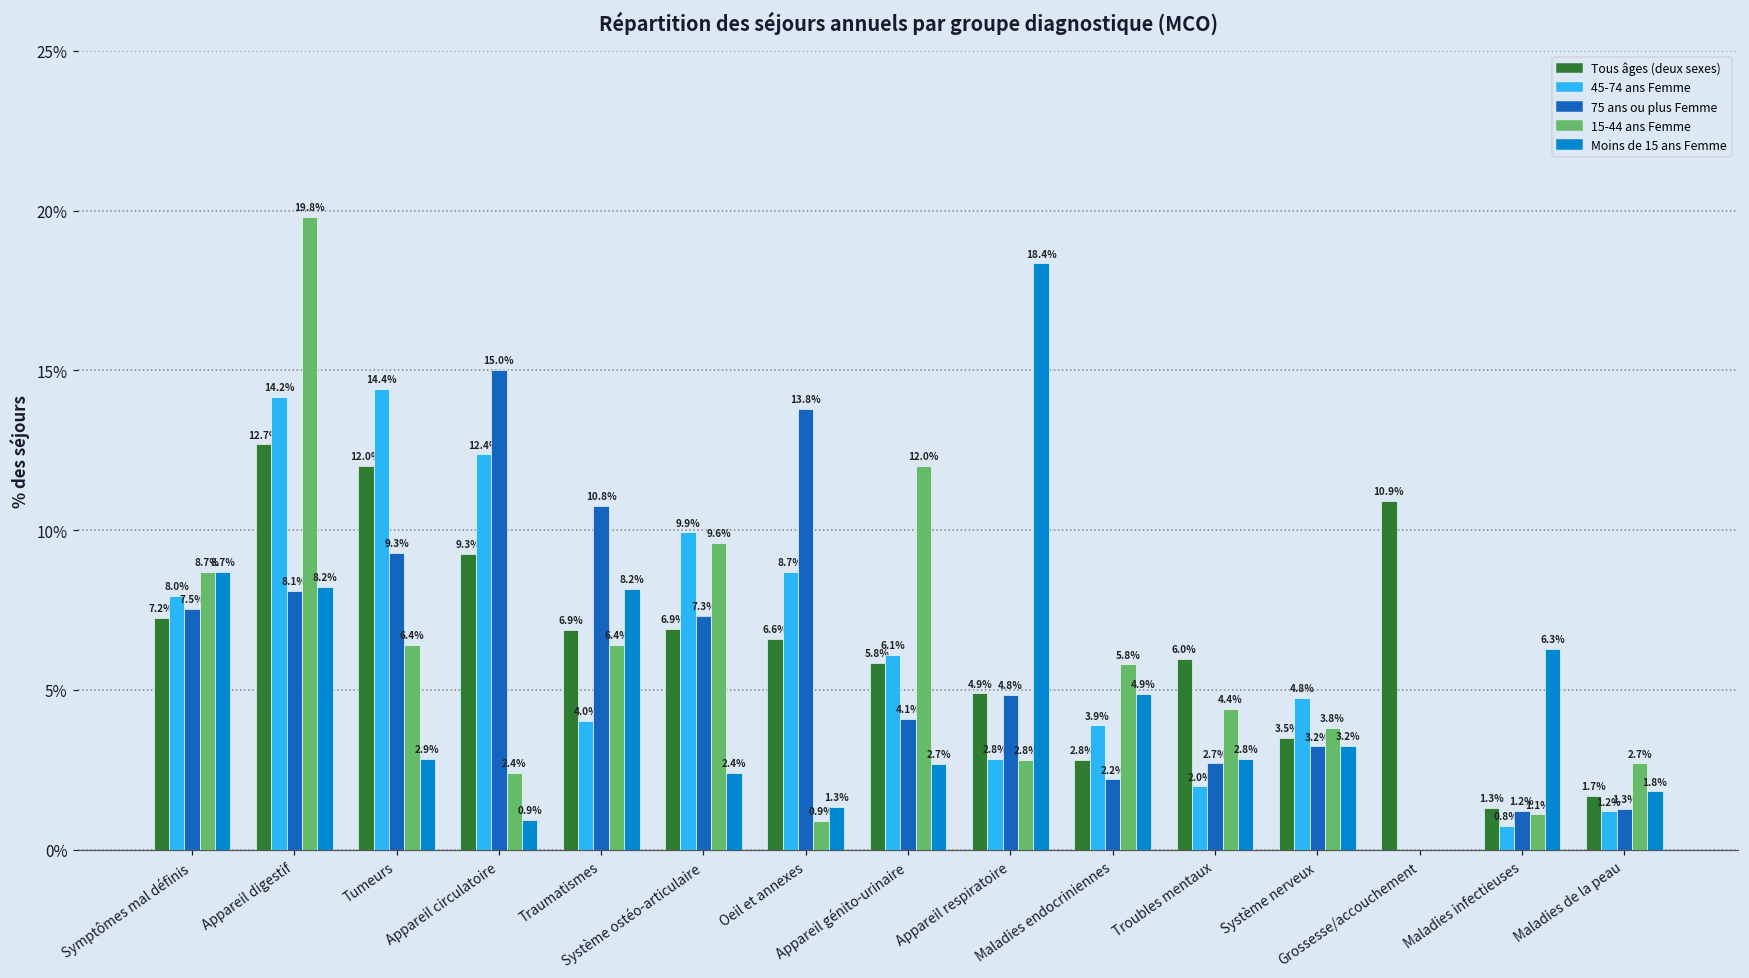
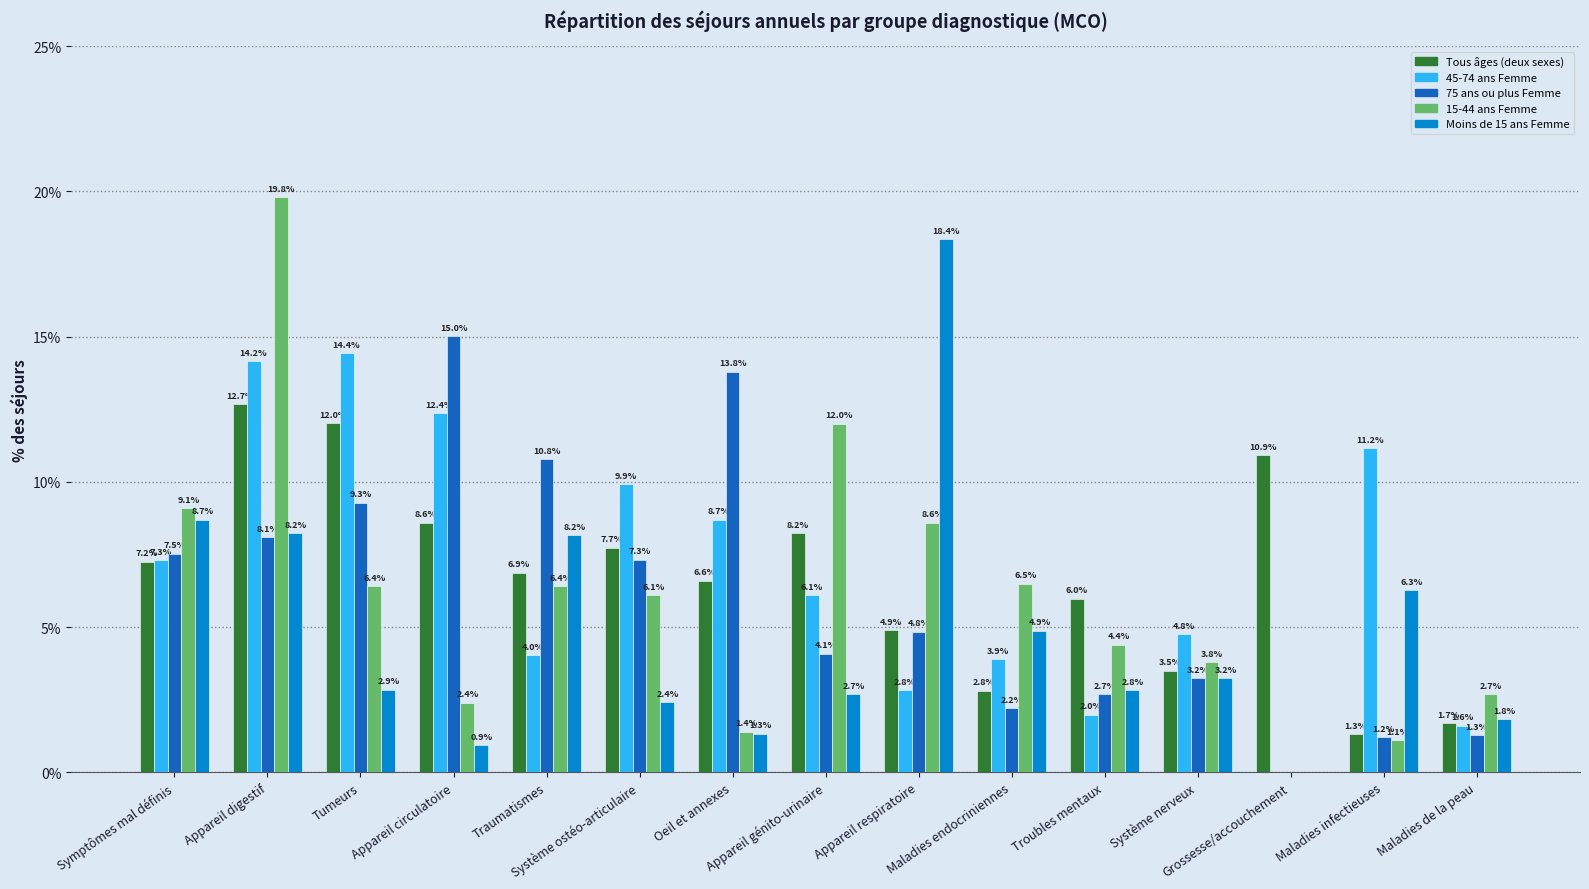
  {
    "Tous âges (deux sexes)": {
      "Appareil digestif": "12.7%",
      "Tumeurs": "12.0%",
-     "Appareil circulatoire": "9.3%",
+     "Appareil circulatoire": "8.6%",
      "Traumatismes": "6.9%",
-     "Système ostéo-articulaire": "6.9%",
+     "Système ostéo-articulaire": "7.7%",
      "Oeil et annexes": "6.6%",
-     "Appareil génito-urinaire": "5.8%",
+     "Appareil génito-urinaire": "8.2%",
      "Appareil respiratoire": "4.9%",
      "Maladies endocriniennes": "2.8%",
      "Troubles mentaux": "6.0%",
      "Système nerveux": "3.5%",
      "Grossesse/accouchement": "10.9%",
      "Maladies infectieuses": "1.3%"
    },
    "45-74 ans Femme": {
-     "Symptômes mal définis": "8.0%",
+     "Symptômes mal définis": "7.3%",
      "Appareil digestif": "14.2%",
      "Tumeurs": "14.4%",
      "Appareil circulatoire": "12.4%",
      "Traumatismes": "4.0%",
      "Système ostéo-articulaire": "9.9%",
      "Oeil et annexes": "8.7%",
      "Appareil génito-urinaire": "6.1%",
      "Appareil respiratoire": "2.8%",
      "Maladies endocriniennes": "3.9%",
      "Troubles mentaux": "2.0%",
      "Système nerveux": "4.8%",
-     "Maladies infectieuses": "0.8%",
-     "Maladies de la peau": "1.2%"
+     "Maladies infectieuses": "11.2%",
+     "Maladies de la peau": "1.6%"
    },
    "15-44 ans Femme": {
-     "Symptômes mal définis": "8.7%",
+     "Symptômes mal définis": "9.1%",
      "Appareil digestif": "19.8%",
      "Tumeurs": "6.4%",
      "Appareil circulatoire": "2.4%",
      "Traumatismes": "6.4%",
-     "Système ostéo-articulaire": "9.6%",
-     "Oeil et annexes": "0.9%",
+     "Système ostéo-articulaire": "6.1%",
+     "Oeil et annexes": "1.4%",
      "Appareil génito-urinaire": "12.0%",
-     "Appareil respiratoire": "2.8%",
-     "Maladies endocriniennes": "5.8%",
+     "Appareil respiratoire": "8.6%",
+     "Maladies endocriniennes": "6.5%",
      "Troubles mentaux": "4.4%",
      "Système nerveux": "3.8%",
      "Maladies de la peau": "2.7%"
    }
  }
